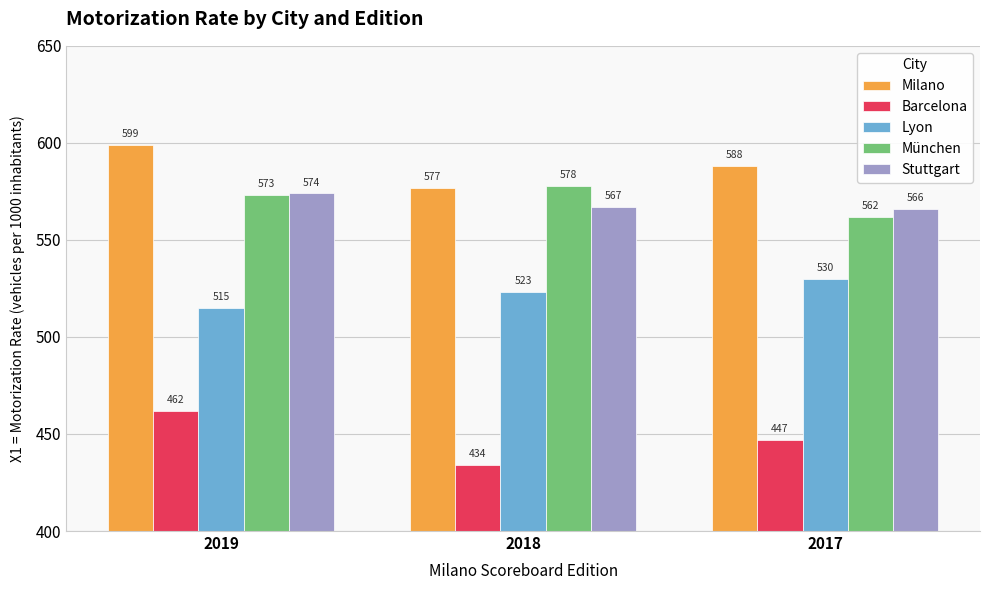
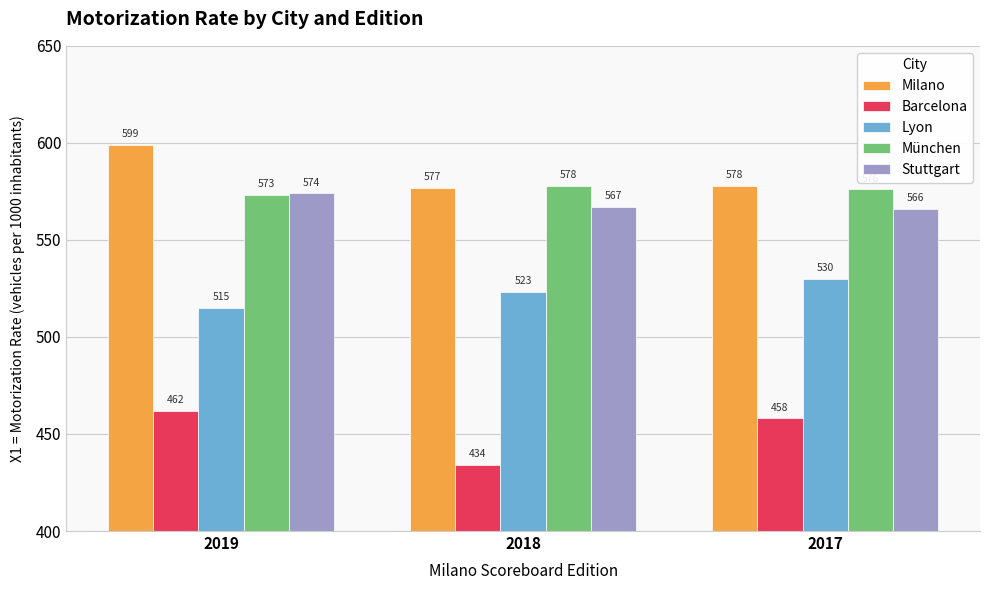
  {
    "Milano": {
      "2019": 599,
      "2018": 577,
-     "2017": 588
+     "2017": 578
    },
    "Barcelona": {
      "2019": 462,
      "2018": 434,
-     "2017": 447
+     "2017": 458
    },
    "München": {
-     "2017": 562
+     "2017": 576
    }
  }
